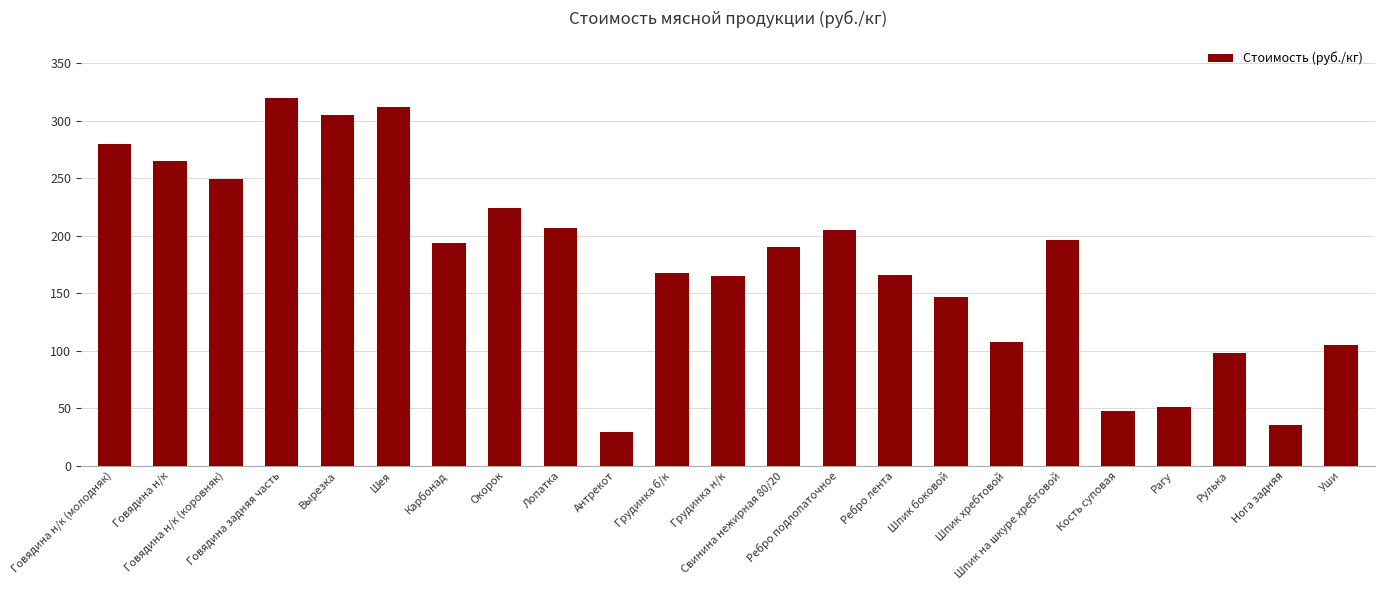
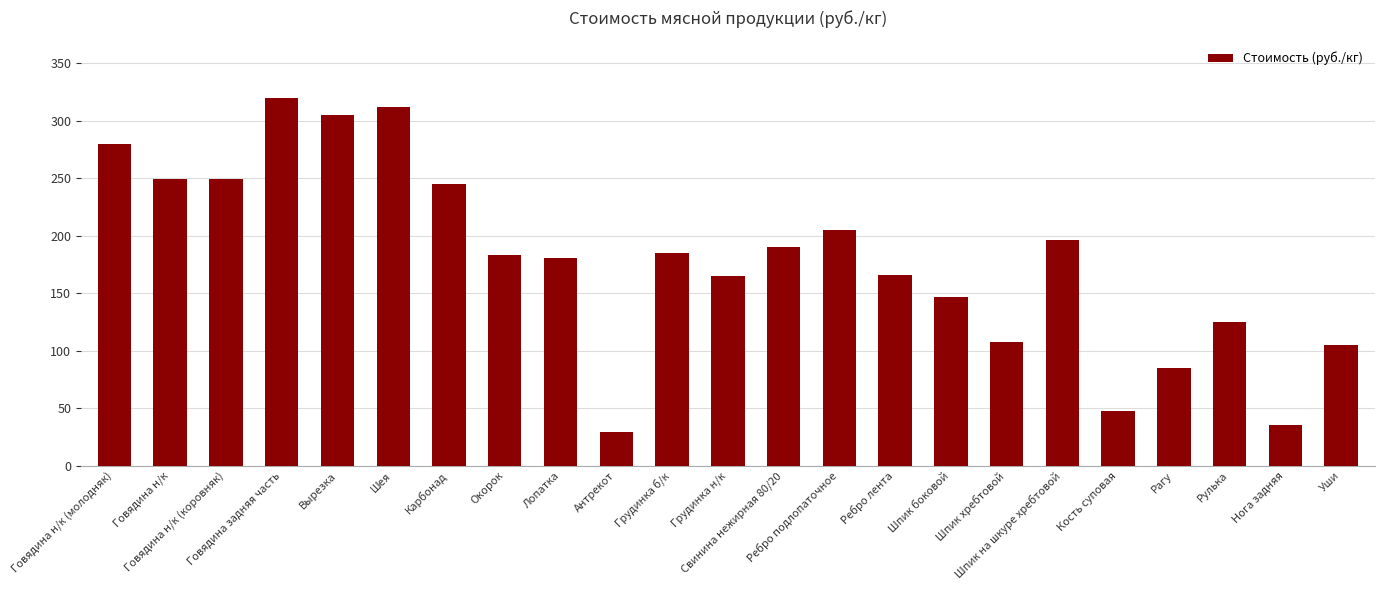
  {
    "Говядина н/к (молодняк)": 280,
-   "Говядина н/к": 265,
+   "Говядина н/к": 249,
    "Говядина н/к (коровняк)": 249,
    "Говядина задняя часть": 320,
    "Вырезка": 305,
    "Шея": 312,
-   "Карбонад": 194,
-   "Окорок": 224,
-   "Лопатка": 207,
+   "Карбонад": 245,
+   "Окорок": 183,
+   "Лопатка": 181,
    "Антрекот": 29,
-   "Грудинка б/к": 168,
+   "Грудинка б/к": 185,
    "Грудинка н/к": 165,
    "Свинина нежирная 80/20": 190,
    "Ребро подлопаточное": 205,
    "Ребро лента": 166,
    "Шпик боковой": 147,
    "Шпик хребтовой": 108,
    "Шпик на шкуре хребтовой": 196,
    "Кость суповая": 48,
-   "Рагу": 51,
-   "Рулька": 98,
+   "Рагу": 85,
+   "Рулька": 125,
    "Нога задняя": 35,
    "Уши": 105
  }
